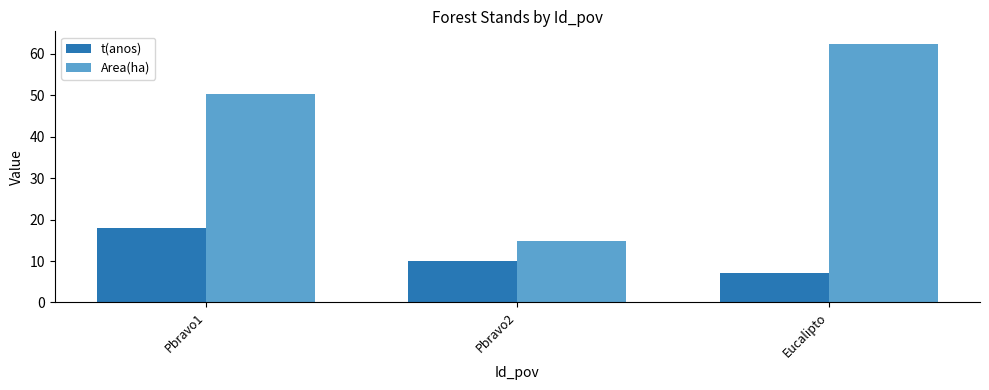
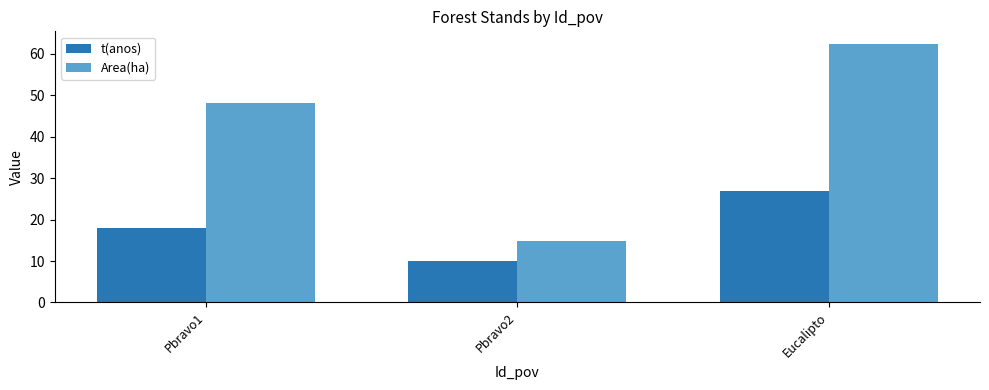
  {
    "t(anos)": {
      "Pbravo1": 18,
      "Pbravo2": 10,
-     "Eucalipto": 7
+     "Eucalipto": 27
    },
    "Area(ha)": {
-     "Pbravo1": 50,
+     "Pbravo1": 48,
      "Pbravo2": 15,
      "Eucalipto": 62
    }
  }
